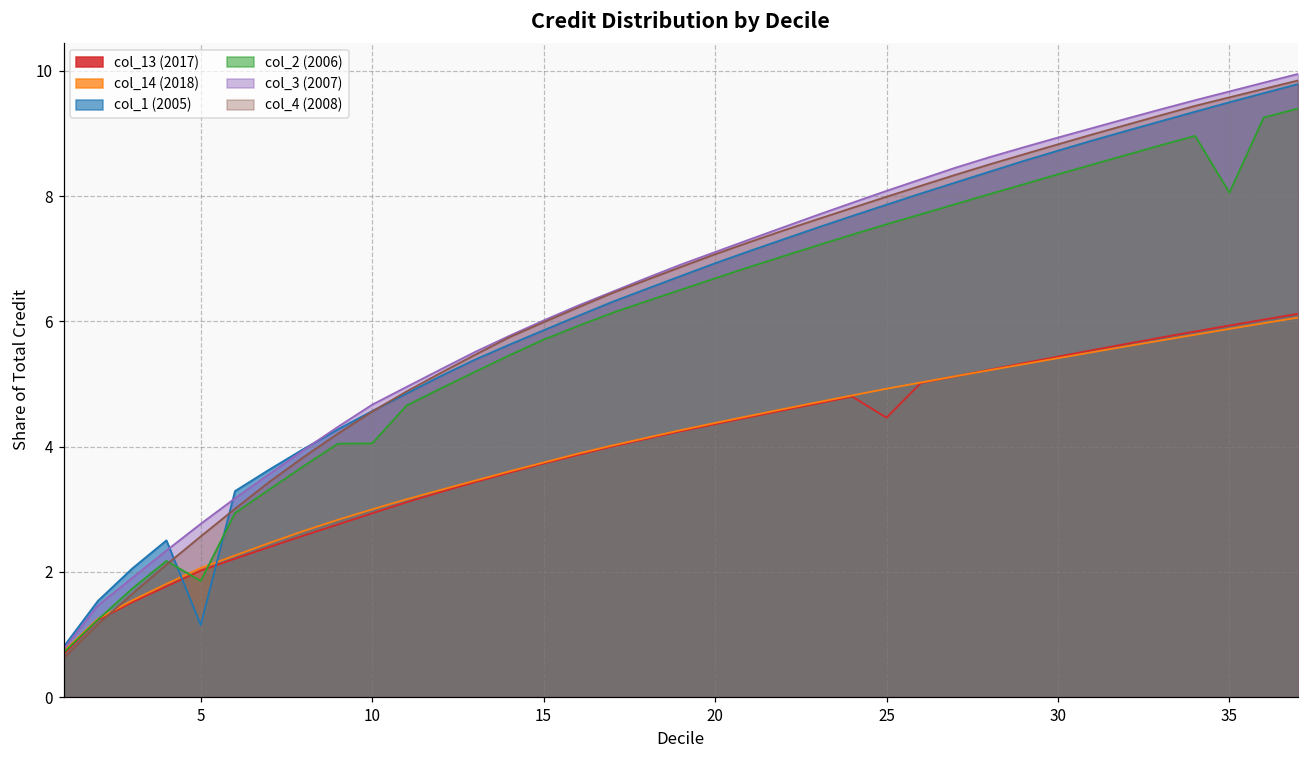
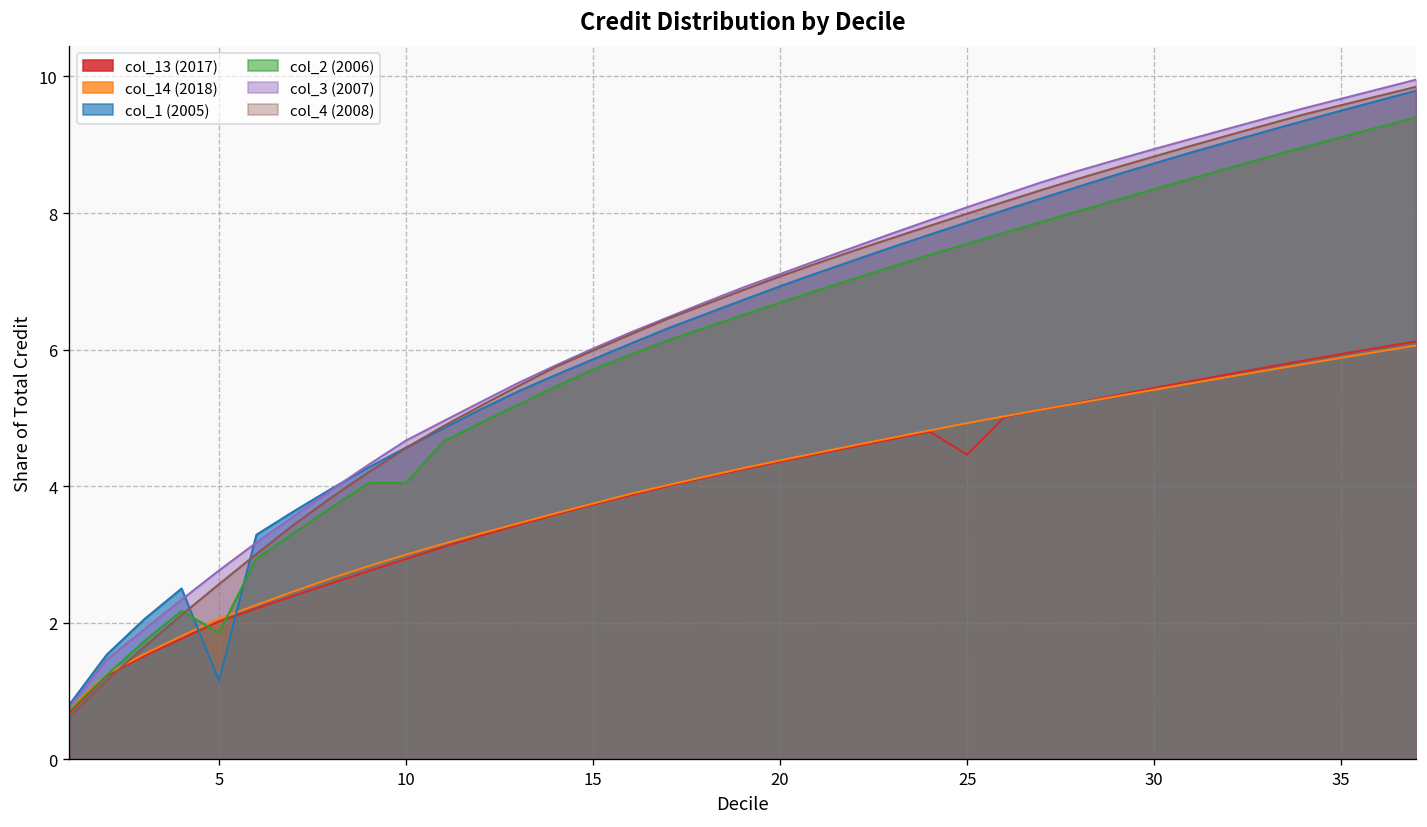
  {
    "col_13 (2017)": {
      "10": 2.9,
      "25": 4.5,
      "35": 5.9
    },
    "col_14 (2018)": {
      "10": 3.0,
      "25": 4.9,
      "35": 5.9
    },
    "col_1 (2005)": {
      "5": 1.2,
      "15": 5.9,
      "20": 6.9,
      "25": 7.9,
      "30": 8.7,
      "35": 9.5
    },
    "col_2 (2006)": {
      "5": 1.9,
      "10": 4.1,
      "15": 5.7,
      "20": 6.7,
      "25": 7.6,
      "30": 8.3,
-     "35": 8.1
+     "35": 9.1
    }
  }
